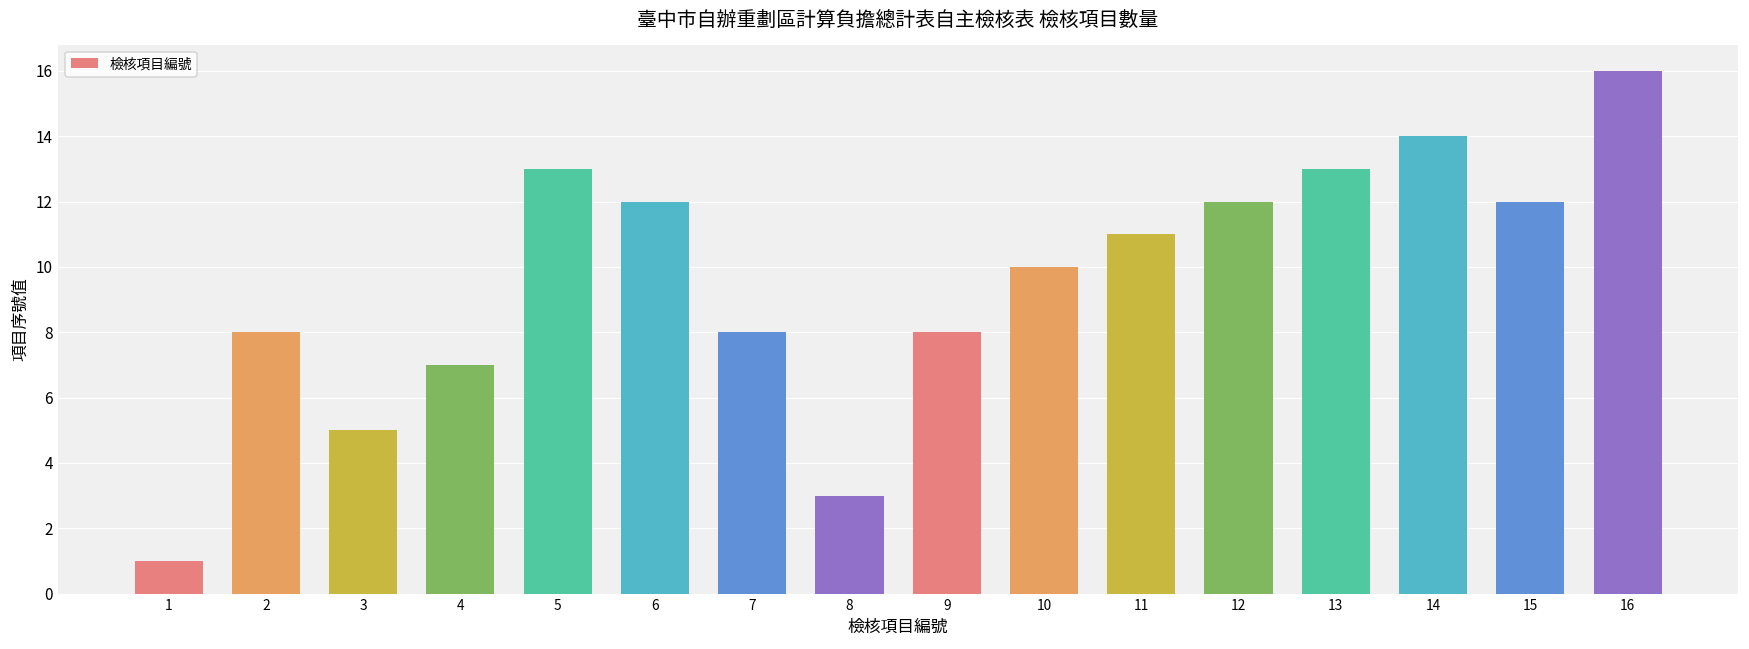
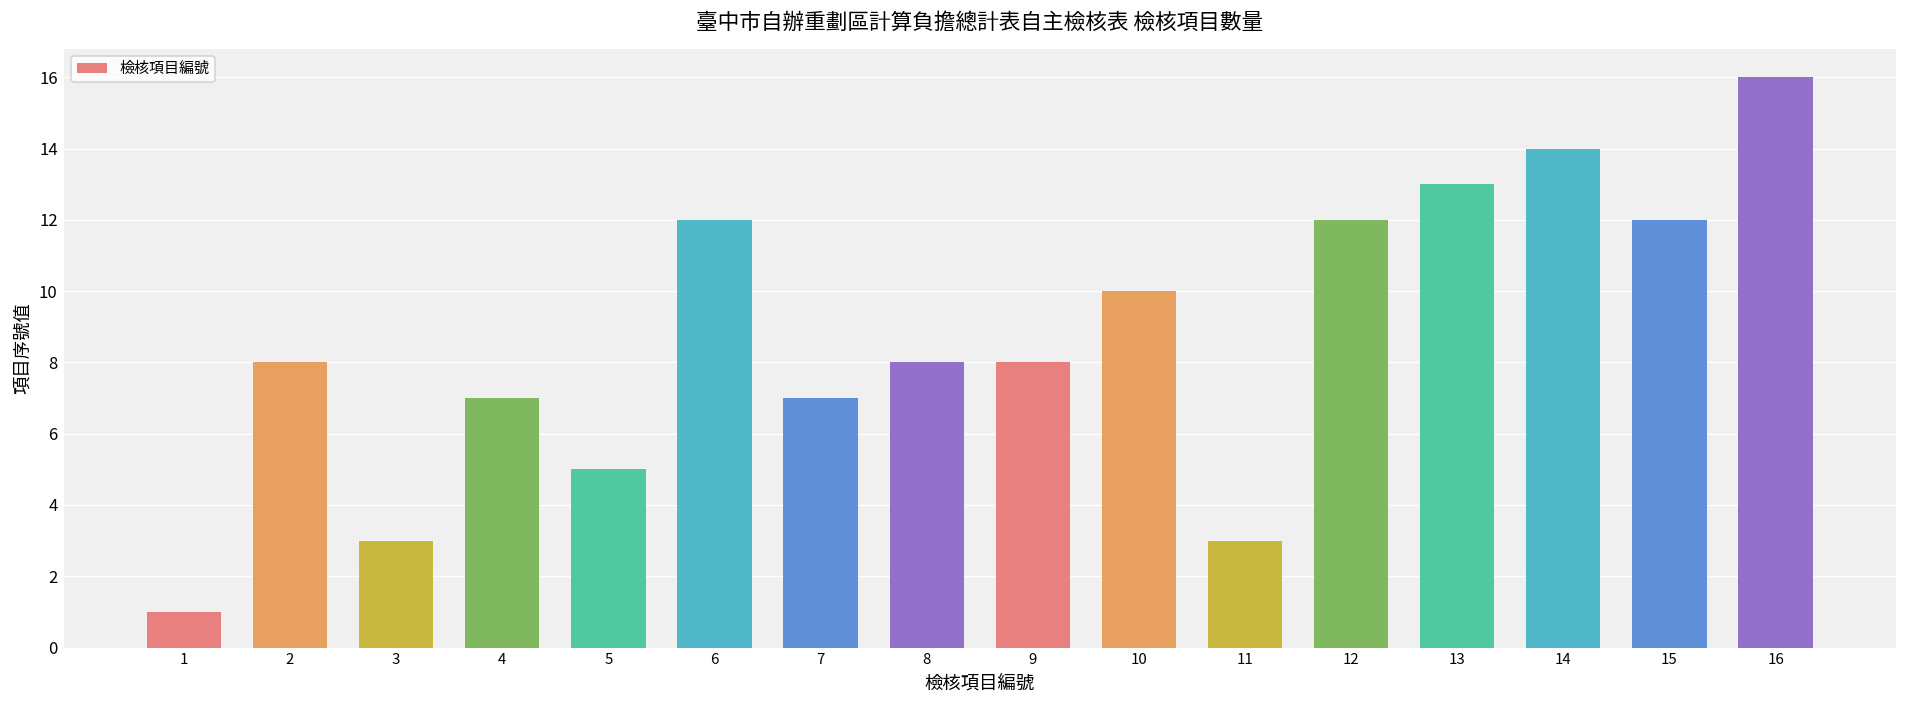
  {
    "1": 1,
    "2": 8,
-   "3": 5,
+   "3": 3,
    "4": 7,
-   "5": 13,
+   "5": 5,
    "6": 12,
-   "7": 8,
-   "8": 3,
+   "7": 7,
+   "8": 8,
    "9": 8,
    "10": 10,
-   "11": 11,
+   "11": 3,
    "12": 12,
    "13": 13,
    "14": 14,
    "15": 12,
    "16": 16
  }
